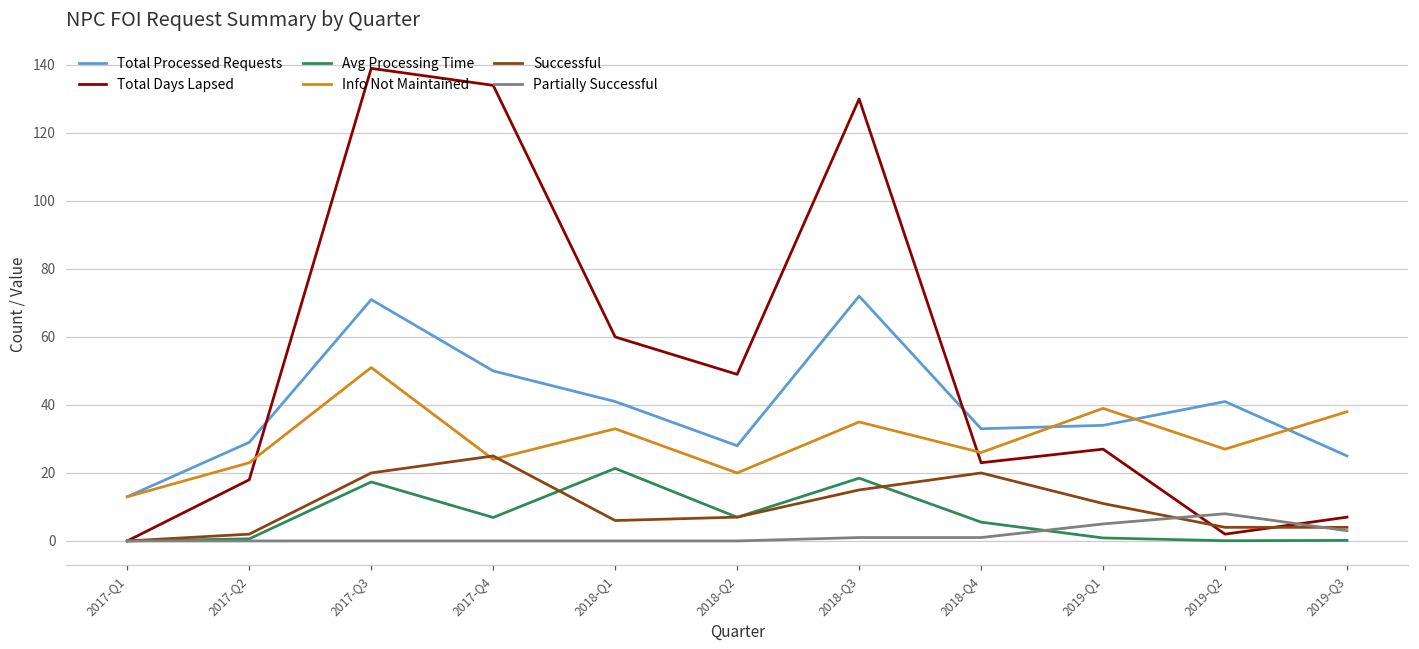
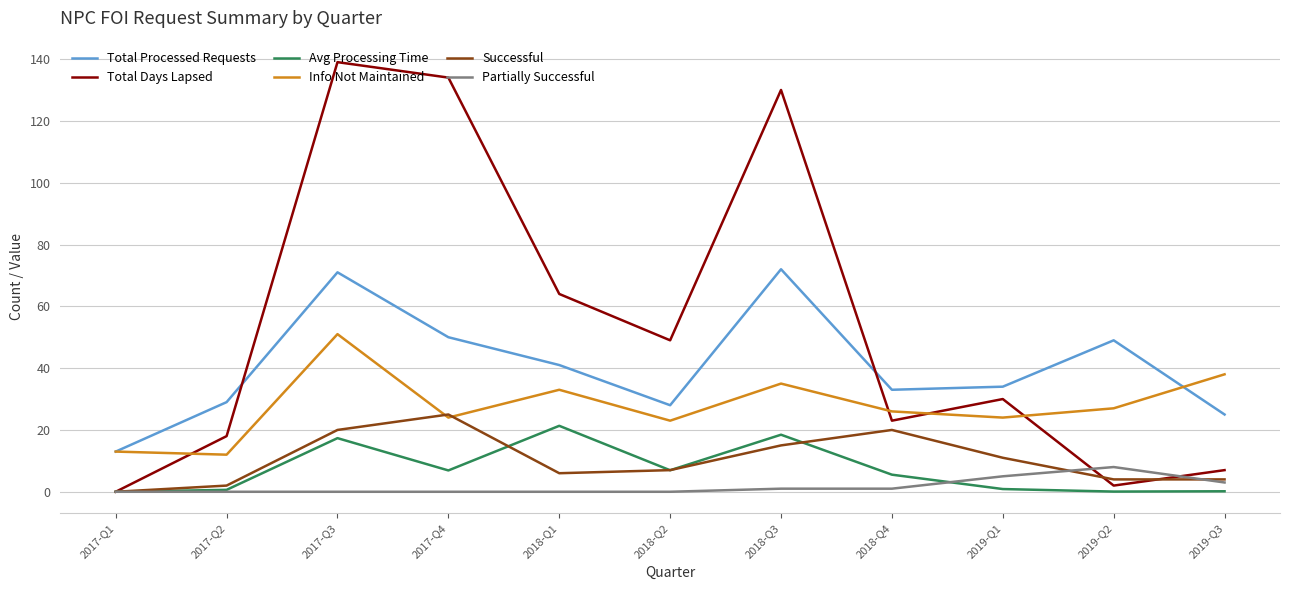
  {
    "Total Processed Requests": {
      "2017-Q2": 29,
      "2017-Q3": 71,
      "2017-Q4": 50,
      "2018-Q1": 41,
      "2018-Q2": 28,
      "2018-Q3": 72,
      "2018-Q4": 33,
      "2019-Q1": 34,
-     "2019-Q2": 41,
+     "2019-Q2": 49,
      "2019-Q3": 25
    },
    "Total Days Lapsed": {
      "2017-Q2": 18,
      "2017-Q3": 139,
      "2017-Q4": 134,
-     "2018-Q1": 60,
+     "2018-Q1": 64,
      "2018-Q2": 49,
      "2018-Q3": 130,
      "2018-Q4": 23,
-     "2019-Q1": 27,
+     "2019-Q1": 30,
      "2019-Q2": 2,
      "2019-Q3": 7
    },
    "Avg Processing Time": {
      "2017-Q3": 17,
      "2017-Q4": 7,
      "2018-Q1": 21,
      "2018-Q3": 18,
      "2018-Q4": 6,
      "2019-Q1": 1,
      "2019-Q2": 0,
      "2019-Q3": 0
    },
    "Info Not Maintained": {
-     "2017-Q2": 23,
+     "2017-Q2": 12,
      "2017-Q3": 51,
      "2017-Q4": 24,
      "2018-Q1": 33,
-     "2018-Q2": 20,
+     "2018-Q2": 23,
      "2018-Q3": 35,
      "2018-Q4": 26,
-     "2019-Q1": 39,
+     "2019-Q1": 24,
      "2019-Q2": 27,
      "2019-Q3": 38
    },
    "Successful": {
      "2017-Q2": 2,
      "2017-Q3": 20,
      "2017-Q4": 25,
      "2018-Q1": 6,
      "2018-Q3": 15,
      "2018-Q4": 20,
      "2019-Q1": 11,
      "2019-Q2": 4,
      "2019-Q3": 4
    },
    "Partially Successful": {
      "2017-Q3": 0,
      "2017-Q4": 0,
      "2018-Q1": 0,
      "2018-Q2": 0,
      "2018-Q3": 1,
      "2018-Q4": 1,
      "2019-Q1": 5,
      "2019-Q2": 8,
      "2019-Q3": 3
    }
  }
